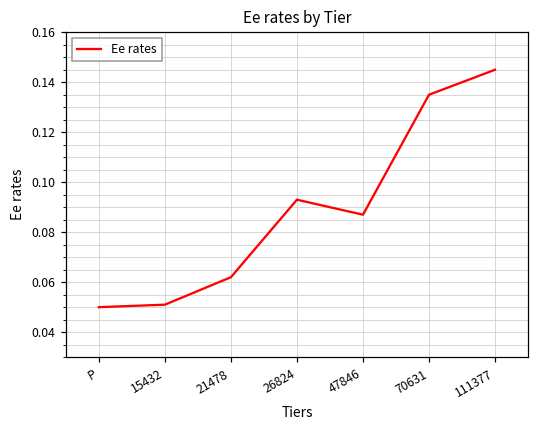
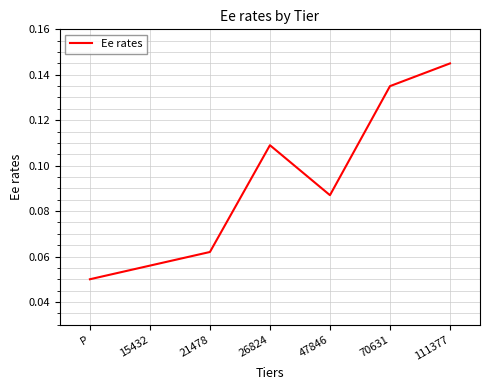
  {
    "P": 0.050,
-   "15432": 0.051,
+   "15432": 0.056,
    "21478": 0.062,
-   "26824": 0.093,
+   "26824": 0.109,
    "47846": 0.087,
    "70631": 0.135,
    "111377": 0.145
  }
